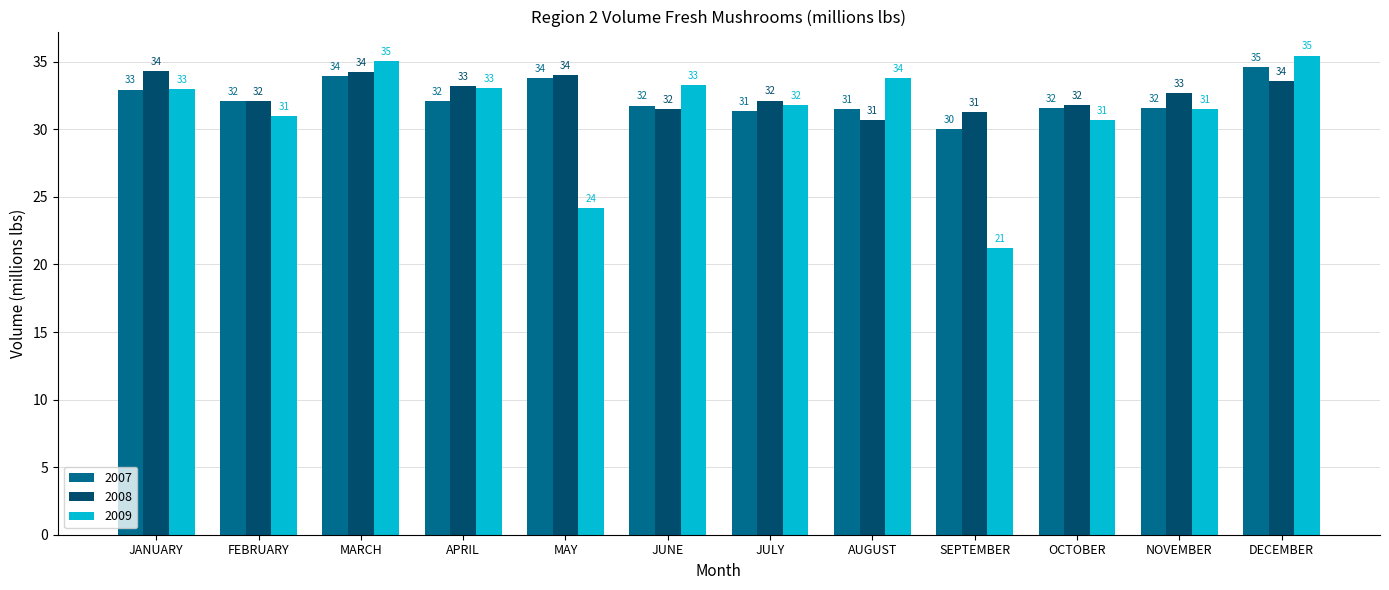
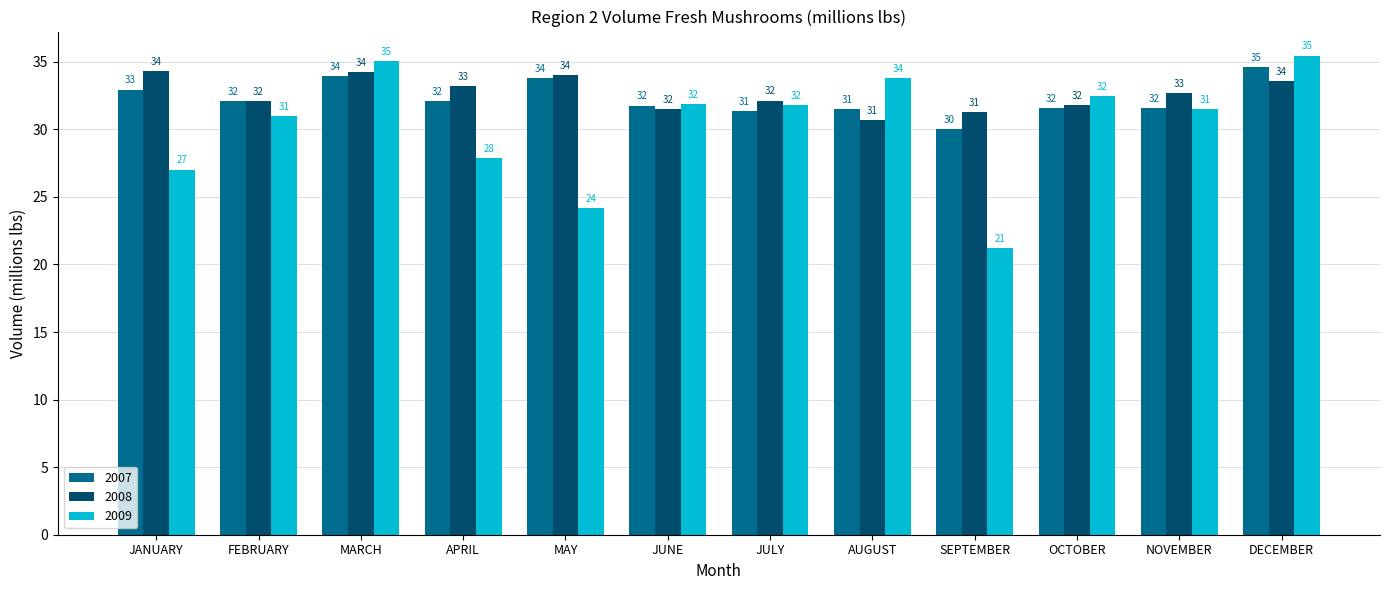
  {
    "2009": {
-     "JANUARY": 33,
+     "JANUARY": 27,
      "FEBRUARY": 31,
      "MARCH": 35,
-     "APRIL": 33,
+     "APRIL": 28,
      "MAY": 24,
-     "JUNE": 33,
+     "JUNE": 32,
      "JULY": 32,
      "AUGUST": 34,
      "SEPTEMBER": 21,
-     "OCTOBER": 31,
+     "OCTOBER": 32,
      "NOVEMBER": 31,
      "DECEMBER": 35
    }
  }
